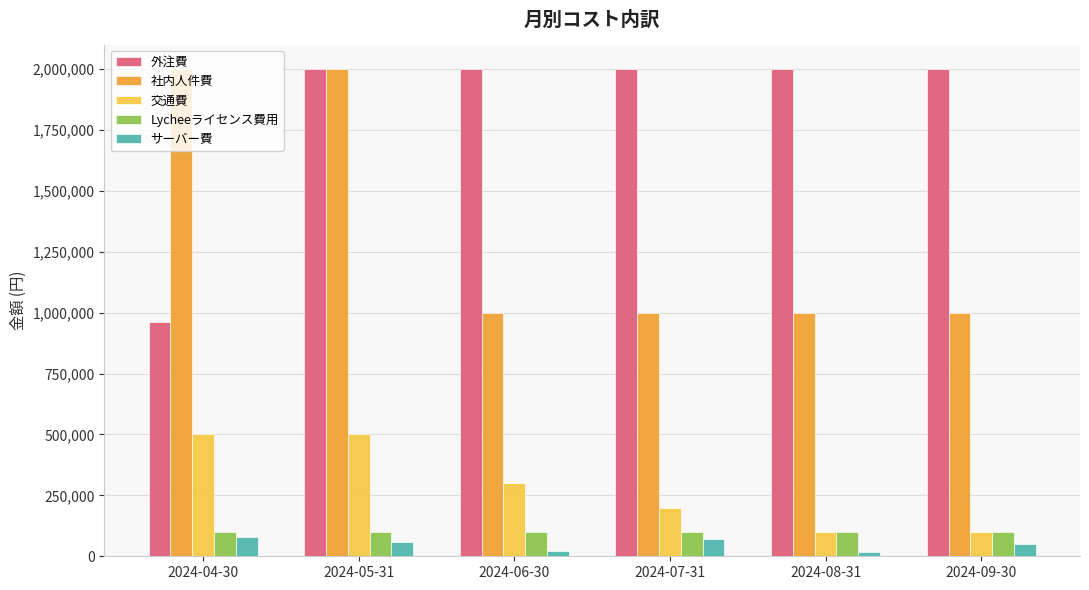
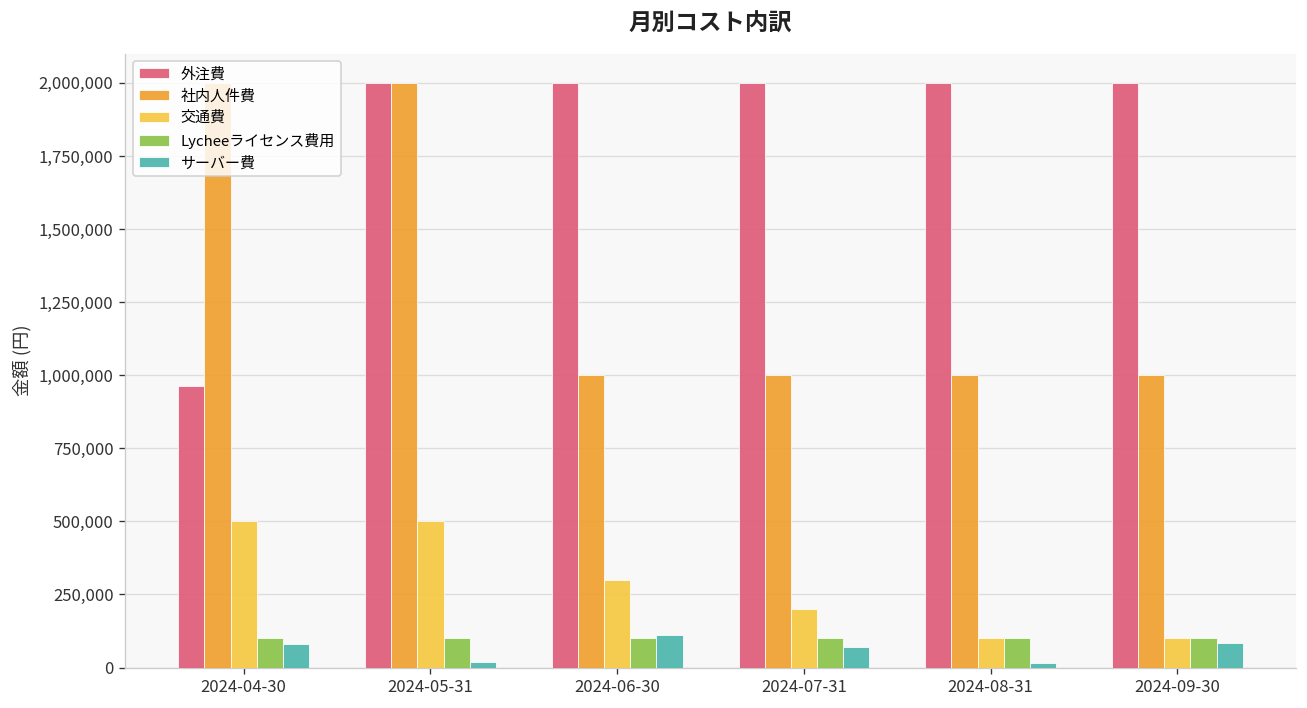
  {
    "外注費": {
      "2024-04-30": "960,000",
      "2024-05-31": "2,000,000",
      "2024-06-30": "2,000,000",
      "2024-07-31": "2,000,000",
      "2024-08-31": "2,000,000",
      "2024-09-30": "2,000,000"
    },
    "Lycheeライセンス費用": {
      "2024-04-30": "100,000",
      "2024-05-31": "100,000",
      "2024-06-30": "100,000",
      "2024-07-31": "100,000",
      "2024-08-31": "100,000",
      "2024-09-30": "100,000"
    },
    "サーバー費": {
      "2024-04-30": "80,000",
-     "2024-05-31": "60,000",
-     "2024-06-30": "20,000",
+     "2024-05-31": "20,000",
+     "2024-06-30": "110,000",
      "2024-07-31": "70,000",
      "2024-08-31": "20,000",
-     "2024-09-30": "50,000"
+     "2024-09-30": "80,000"
    }
  }
